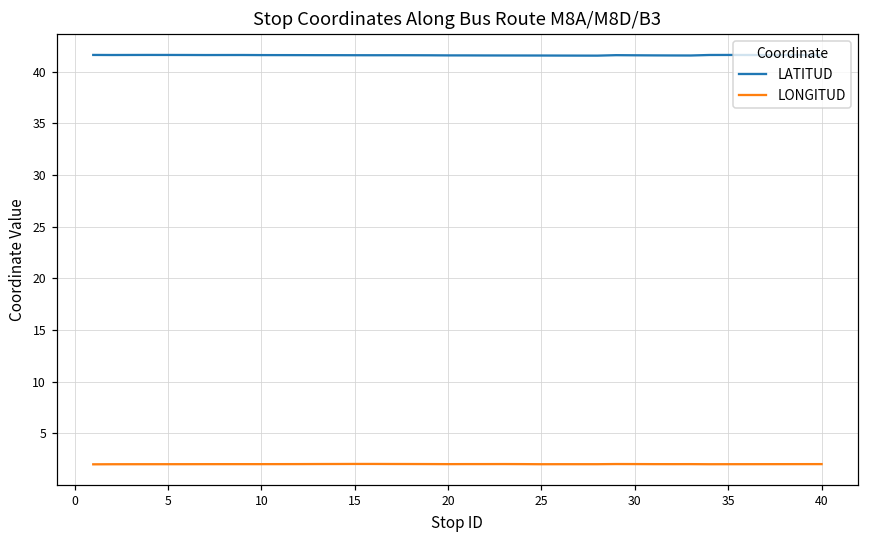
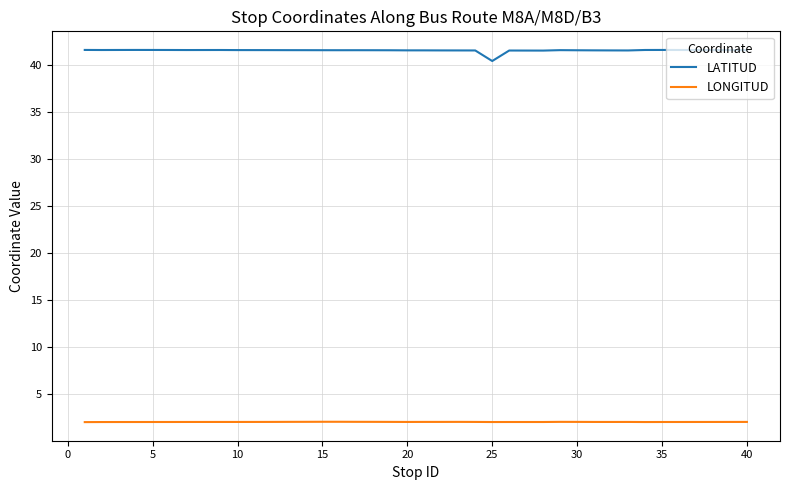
  {
    "LATITUD": {
      "5": 42,
      "10": 42,
      "15": 42,
      "20": 42,
-     "25": 42,
+     "25": 40,
      "30": 42,
      "35": 42
    },
    "LONGITUD": {
      "5": 2,
      "10": 2,
      "15": 2,
      "20": 2,
      "25": 2,
      "30": 2,
      "35": 2,
      "40": 2
    }
  }
